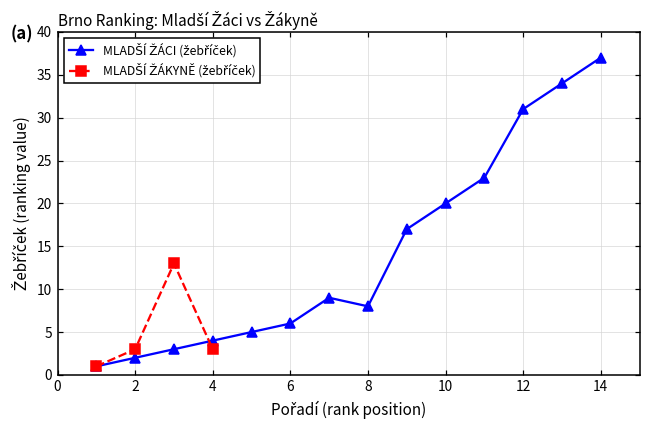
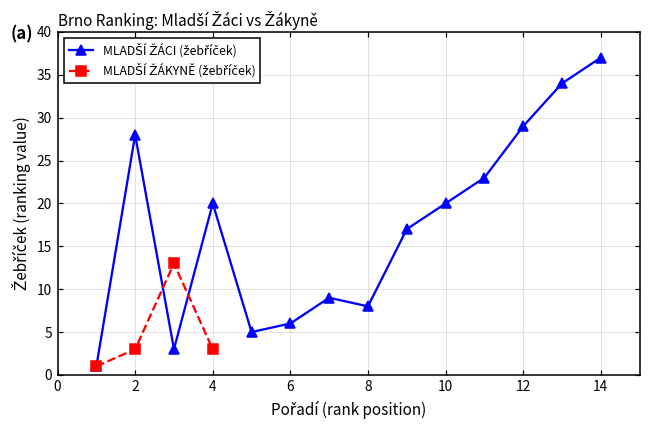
  {
    "MLADŠÍ ŽÁCI (žebříček)": {
-     "2": 2,
-     "4": 4,
+     "2": 28,
+     "4": 20,
      "6": 6,
      "8": 8,
      "10": 20,
-     "12": 31,
+     "12": 29,
      "14": 37
    },
    "MLADŠÍ ŽÁKYNĚ (žebříček)": {
      "2": 3,
      "4": 3
    }
  }
